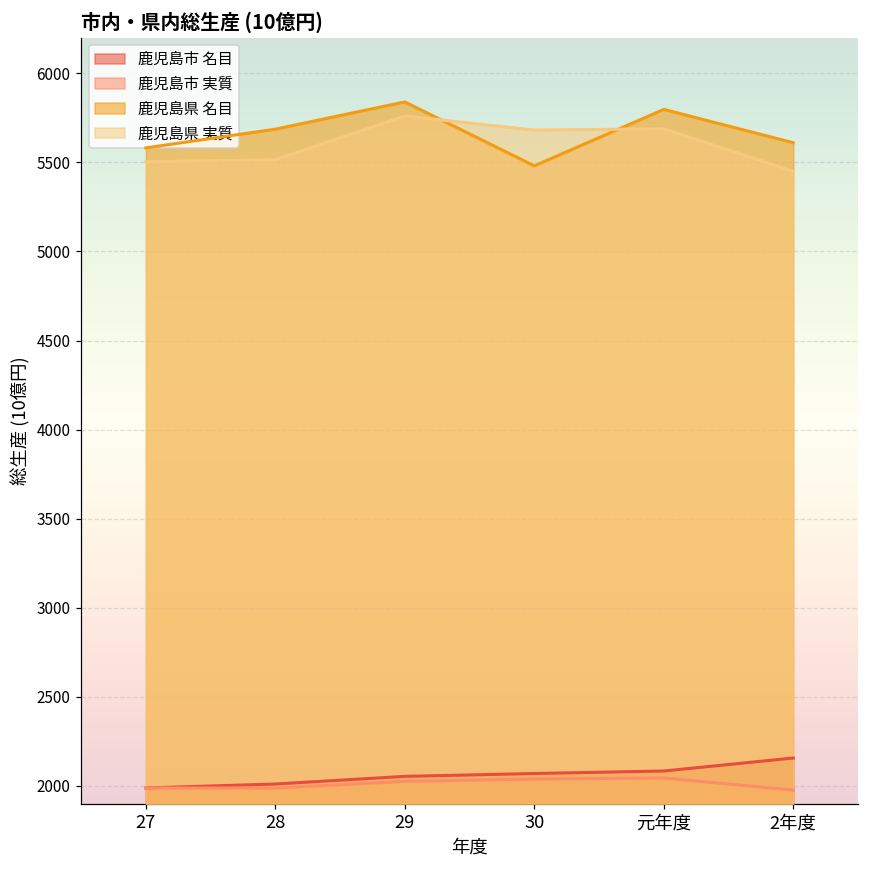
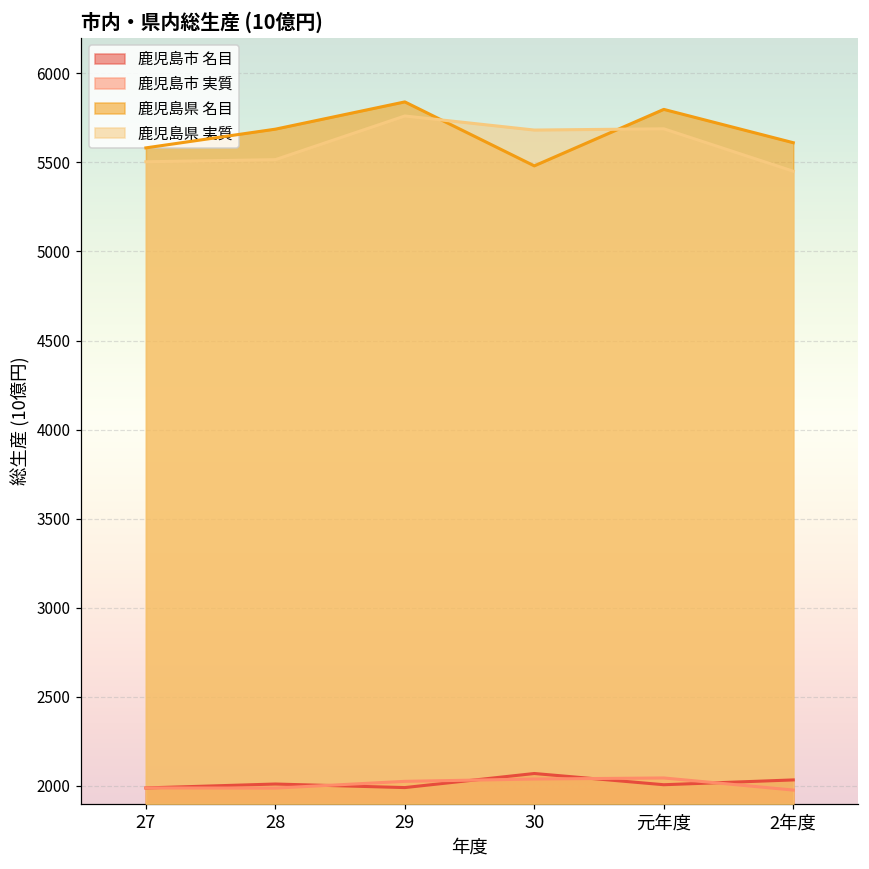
  {
    "鹿児島市 名目": {
      "28": 2010,
-     "29": 2050,
+     "29": 1990,
      "30": 2070,
-     "元年度": 2080,
-     "2年度": 2160
+     "元年度": 2010,
+     "2年度": 2030
    },
    "鹿児島県 名目": {
      "27": 5580,
      "28": 5690,
      "29": 5840,
      "30": 5480,
      "元年度": 5800,
      "2年度": 5610
    }
  }
